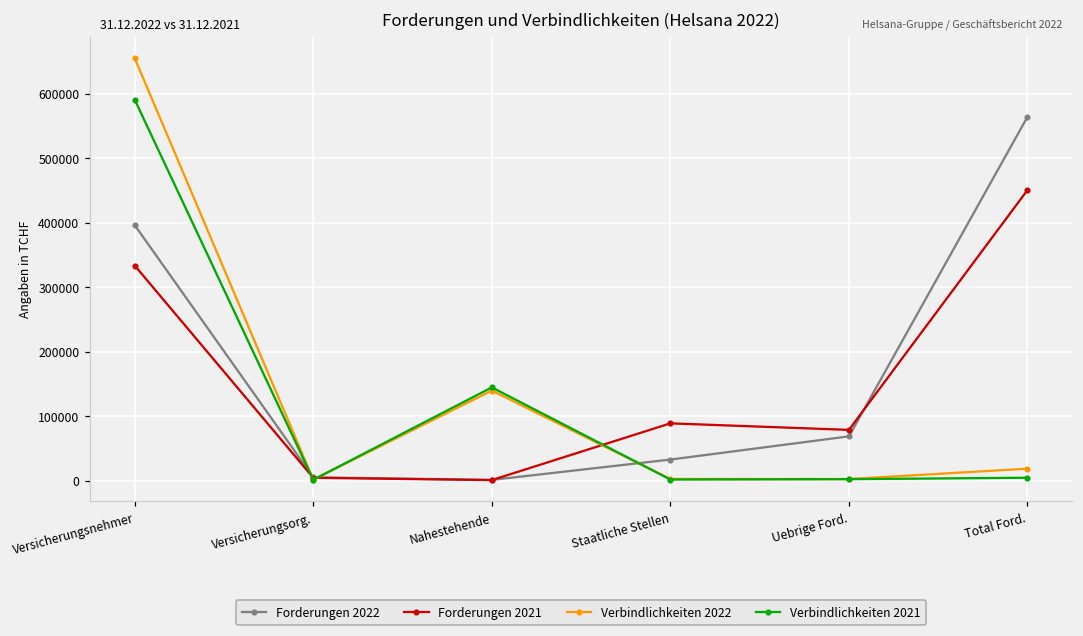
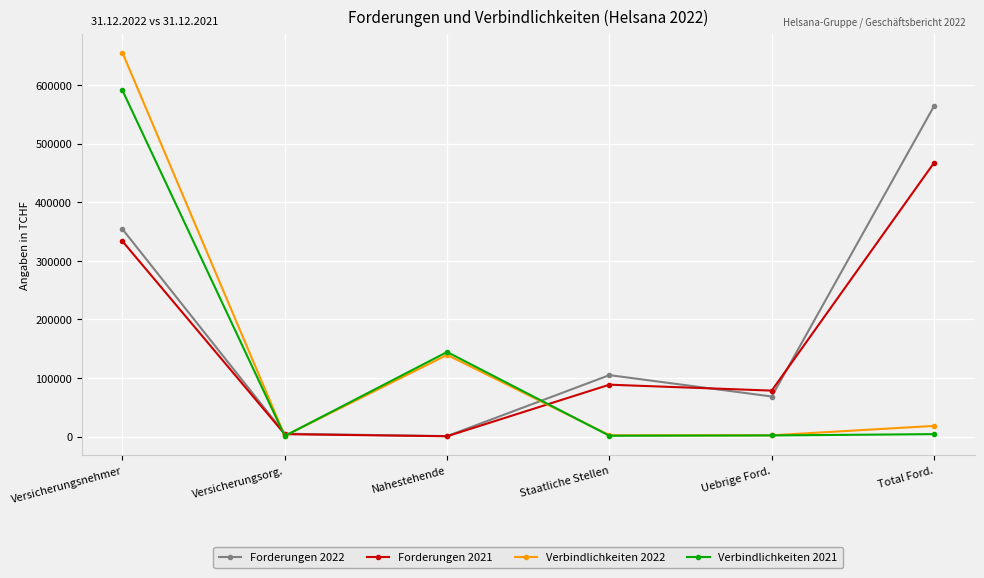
  {
    "Forderungen 2022": {
-     "Versicherungsnehmer": 400000,
-     "Staatliche Stellen": 30000,
+     "Versicherungsnehmer": 350000,
+     "Staatliche Stellen": 100000,
      "Uebrige Ford.": 70000,
      "Total Ford.": 560000
    },
    "Forderungen 2021": {
      "Versicherungsnehmer": 330000,
      "Staatliche Stellen": 90000,
      "Uebrige Ford.": 80000,
-     "Total Ford.": 450000
+     "Total Ford.": 470000
    },
    "Verbindlichkeiten 2022": {
      "Versicherungsnehmer": 660000,
      "Nahestehende": 140000,
      "Total Ford.": 20000
    },
    "Verbindlichkeiten 2021": {
      "Versicherungsnehmer": 590000,
      "Nahestehende": 140000,
      "Total Ford.": 0
    }
  }
